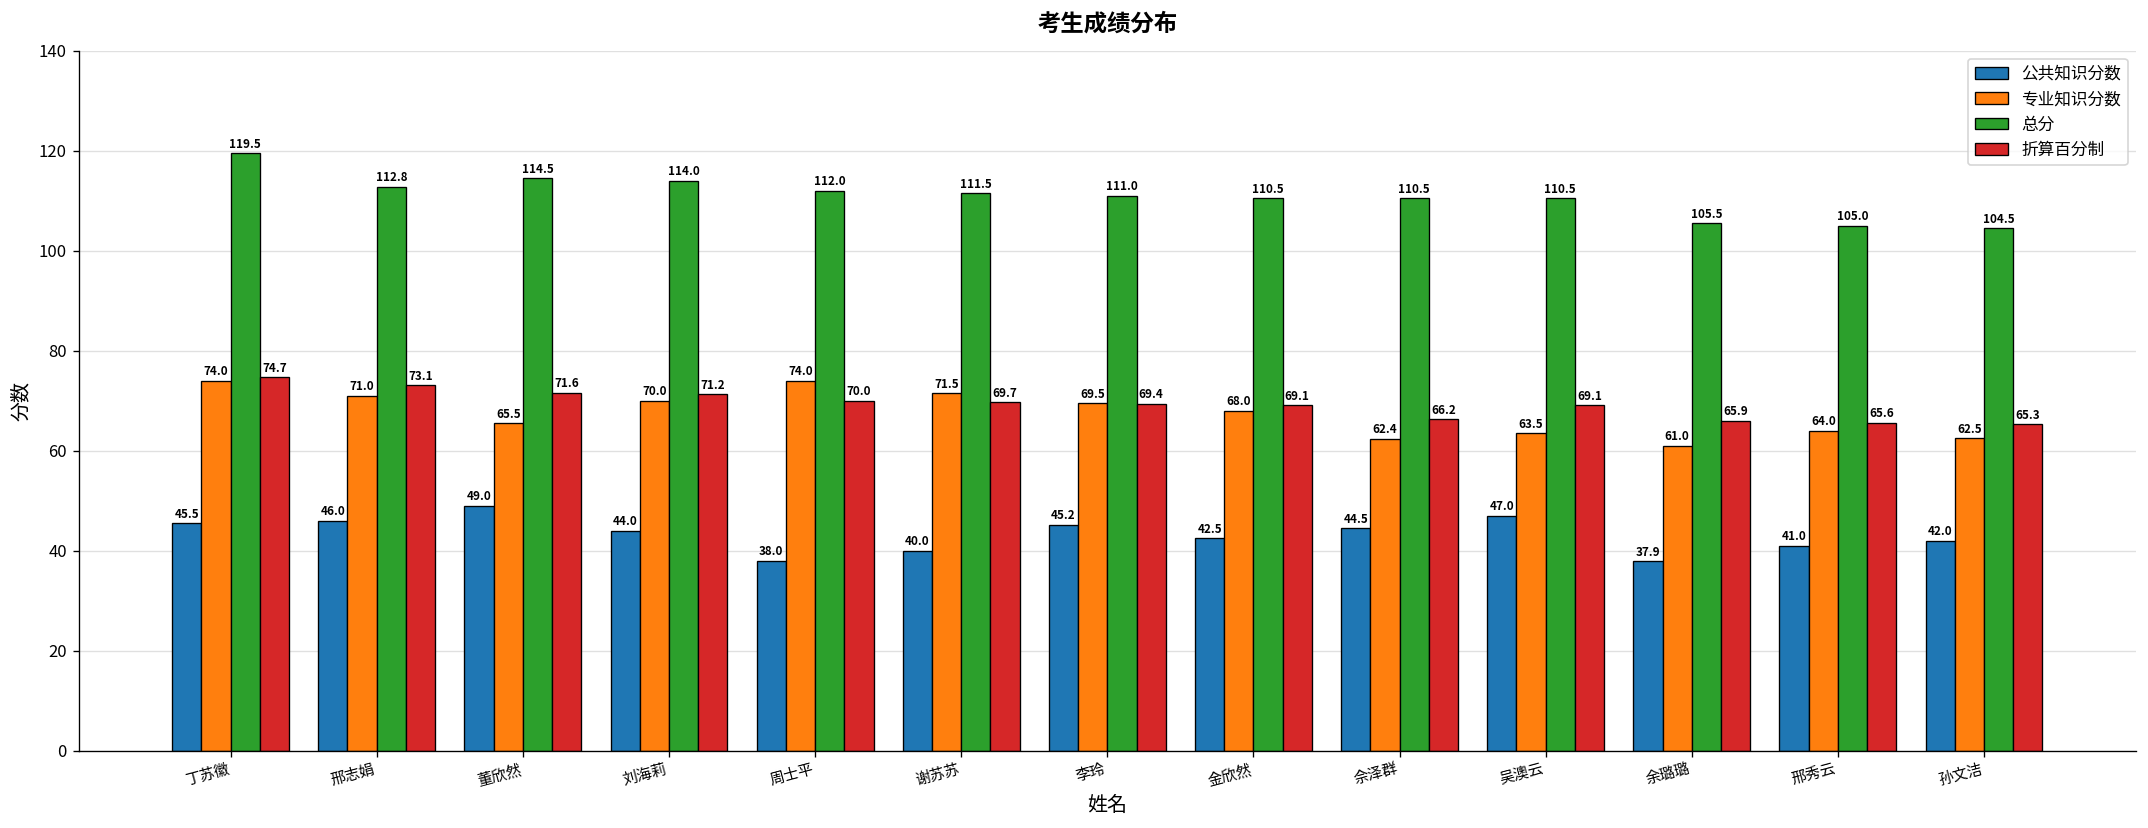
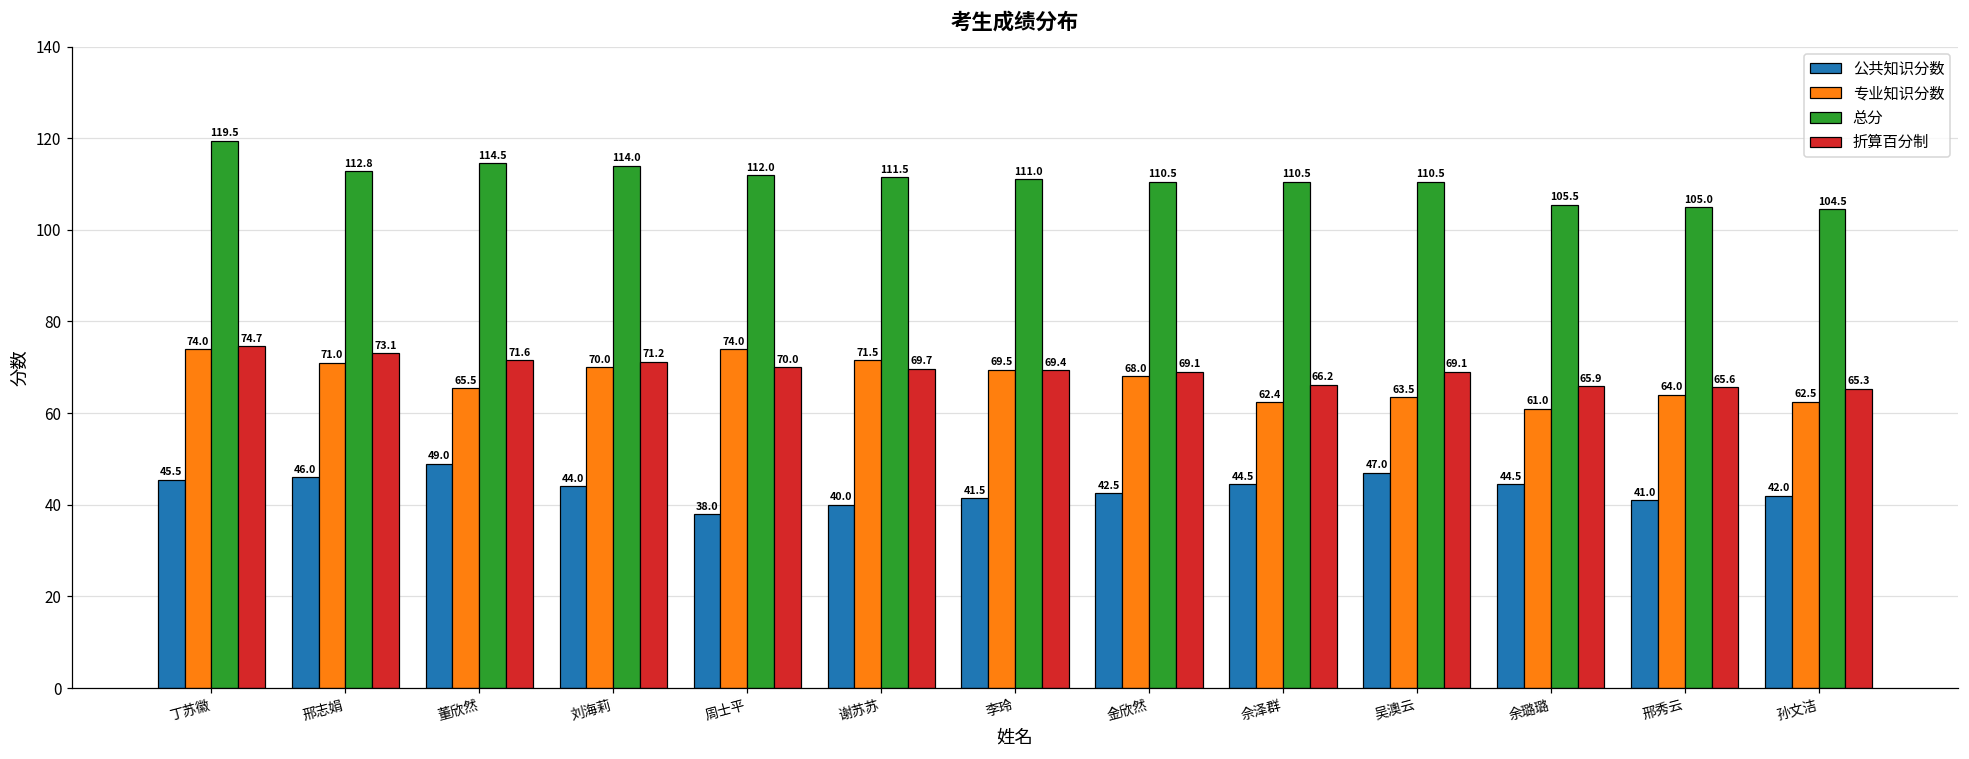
  {
    "公共知识分数": {
      "丁苏徽": 45.5,
      "邢志娟": 46.0,
      "董欣然": 49.0,
      "刘海莉": 44.0,
      "周士平": 38.0,
      "谢苏苏": 40.0,
-     "李玲": 45.2,
+     "李玲": 41.5,
      "金欣然": 42.5,
      "佘泽群": 44.5,
      "吴澳云": 47.0,
-     "余璐璐": 37.9,
+     "余璐璐": 44.5,
      "邢秀云": 41.0,
      "孙文洁": 42.0
    },
    "专业知识分数": {
      "丁苏徽": 74.0,
      "邢志娟": 71.0,
      "董欣然": 65.5,
      "刘海莉": 70.0,
      "周士平": 74.0,
      "谢苏苏": 71.5,
      "李玲": 69.5,
      "金欣然": 68.0,
      "佘泽群": 62.4,
      "吴澳云": 63.5,
      "余璐璐": 61.0,
      "邢秀云": 64.0,
      "孙文洁": 62.5
    },
    "总分": {
      "丁苏徽": 119.5,
      "邢志娟": 112.8,
      "董欣然": 114.5,
      "刘海莉": 114.0,
      "周士平": 112.0,
      "谢苏苏": 111.5,
      "李玲": 111.0,
      "金欣然": 110.5,
      "佘泽群": 110.5,
      "吴澳云": 110.5,
      "余璐璐": 105.5,
      "邢秀云": 105.0,
      "孙文洁": 104.5
    },
    "折算百分制": {
      "丁苏徽": 74.7,
      "邢志娟": 73.1,
      "董欣然": 71.6,
      "刘海莉": 71.2,
      "周士平": 70.0,
      "谢苏苏": 69.7,
      "李玲": 69.4,
      "金欣然": 69.1,
      "佘泽群": 66.2,
      "吴澳云": 69.1,
      "余璐璐": 65.9,
      "邢秀云": 65.6,
      "孙文洁": 65.3
    }
  }
